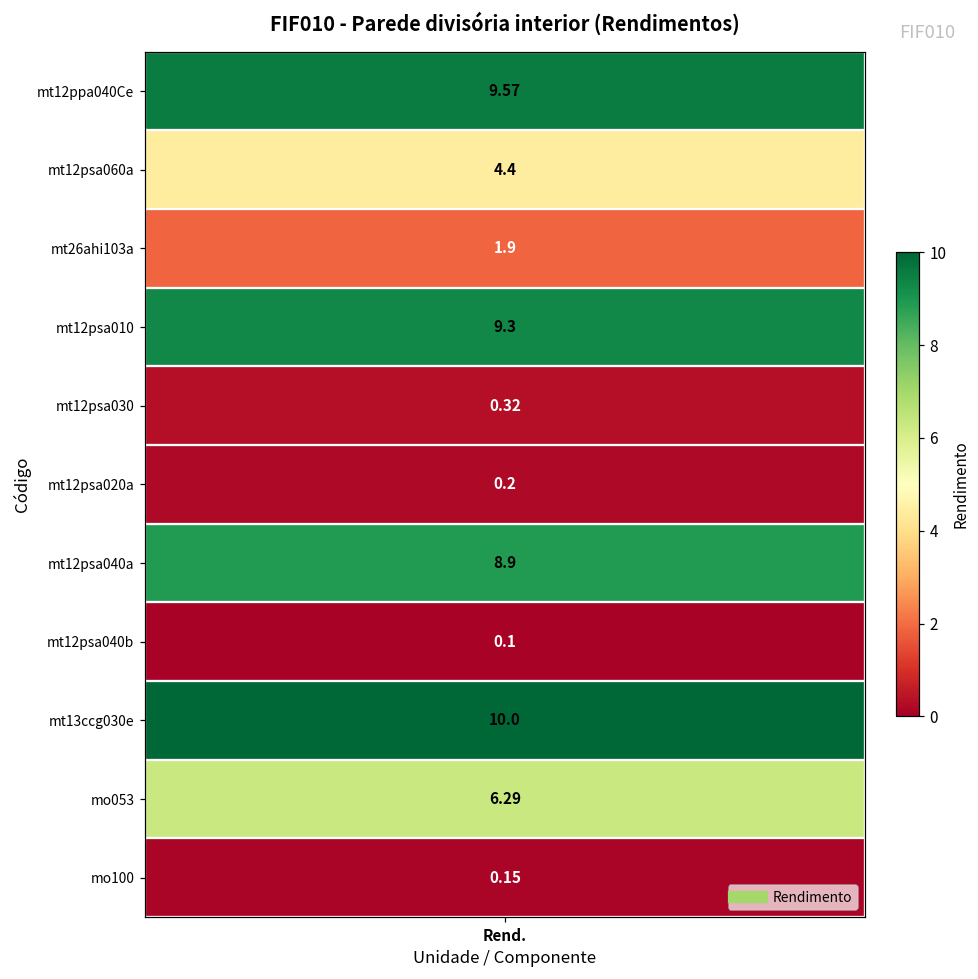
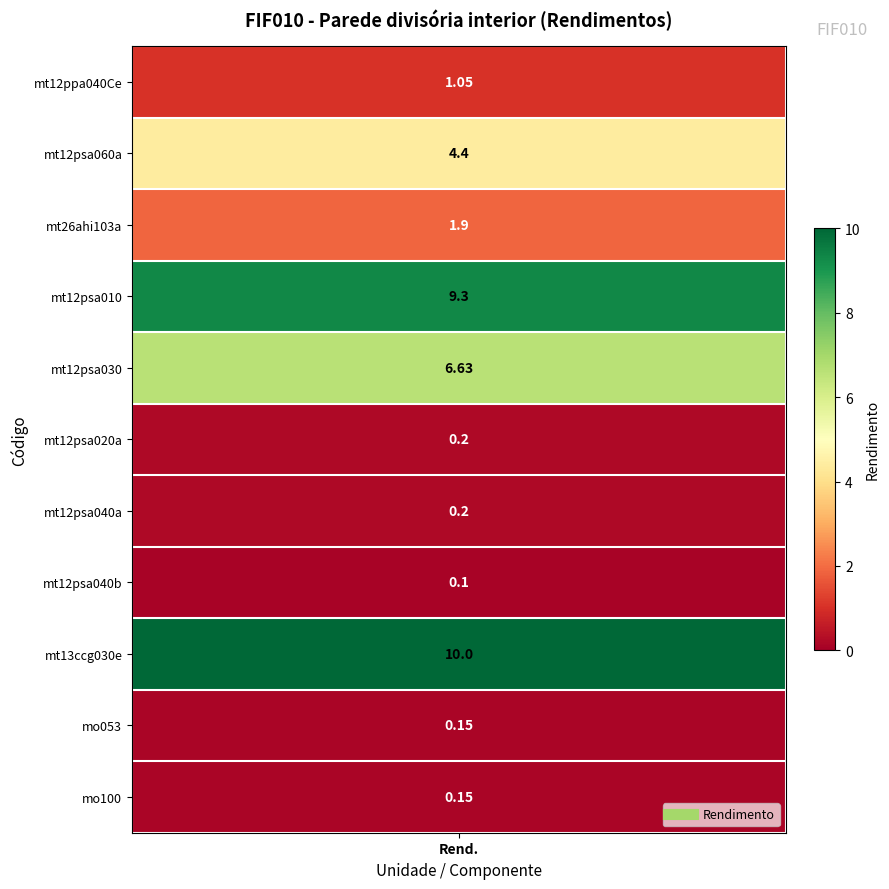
  {
    "mt12ppa040Ce": {
-     "Rend.": 9.57
+     "Rend.": 1.05
    },
    "mt12psa060a": {
      "Rend.": 4.4
    },
    "mt26ahi103a": {
      "Rend.": 1.9
    },
    "mt12psa010": {
      "Rend.": 9.3
    },
    "mt12psa030": {
-     "Rend.": 0.32
+     "Rend.": 6.63
    },
    "mt12psa020a": {
      "Rend.": 0.2
    },
    "mt12psa040a": {
-     "Rend.": 8.9
+     "Rend.": 0.2
    },
    "mt12psa040b": {
      "Rend.": 0.1
    },
    "mt13ccg030e": {
      "Rend.": 10.0
    },
    "mo053": {
-     "Rend.": 6.29
+     "Rend.": 0.15
    },
    "mo100": {
      "Rend.": 0.15
    }
  }
